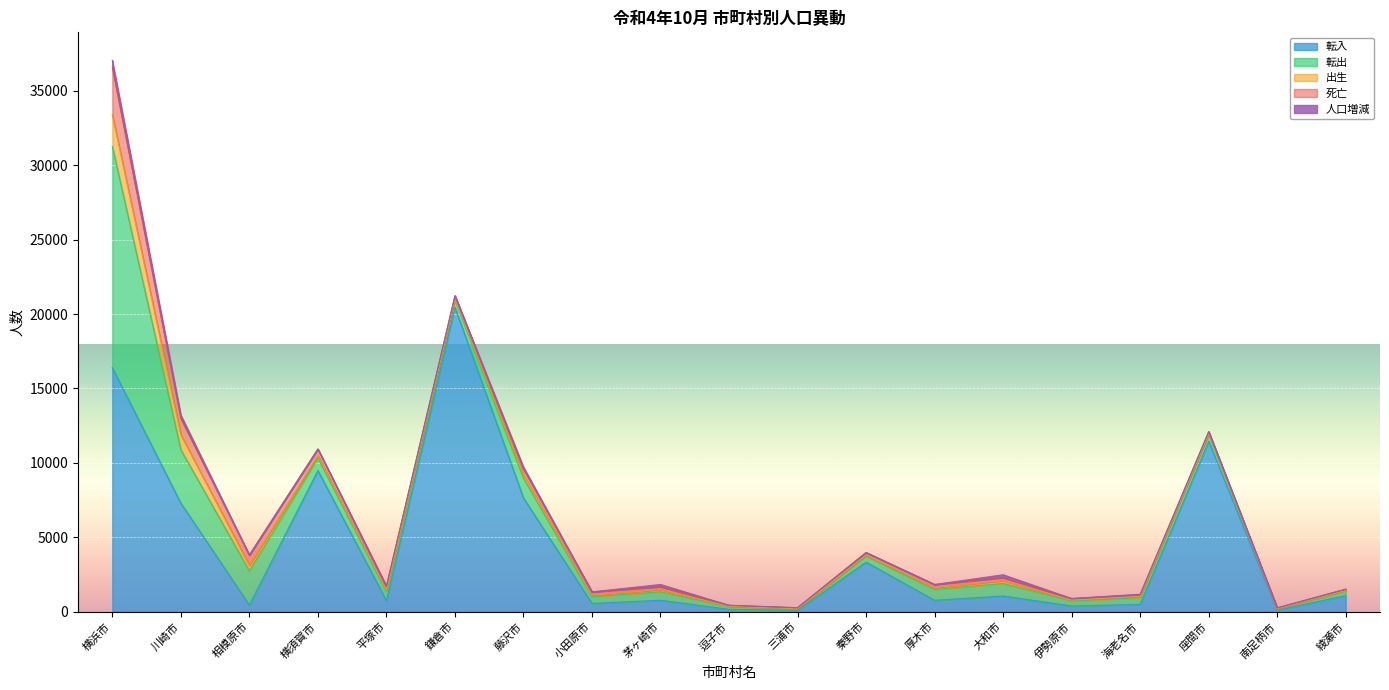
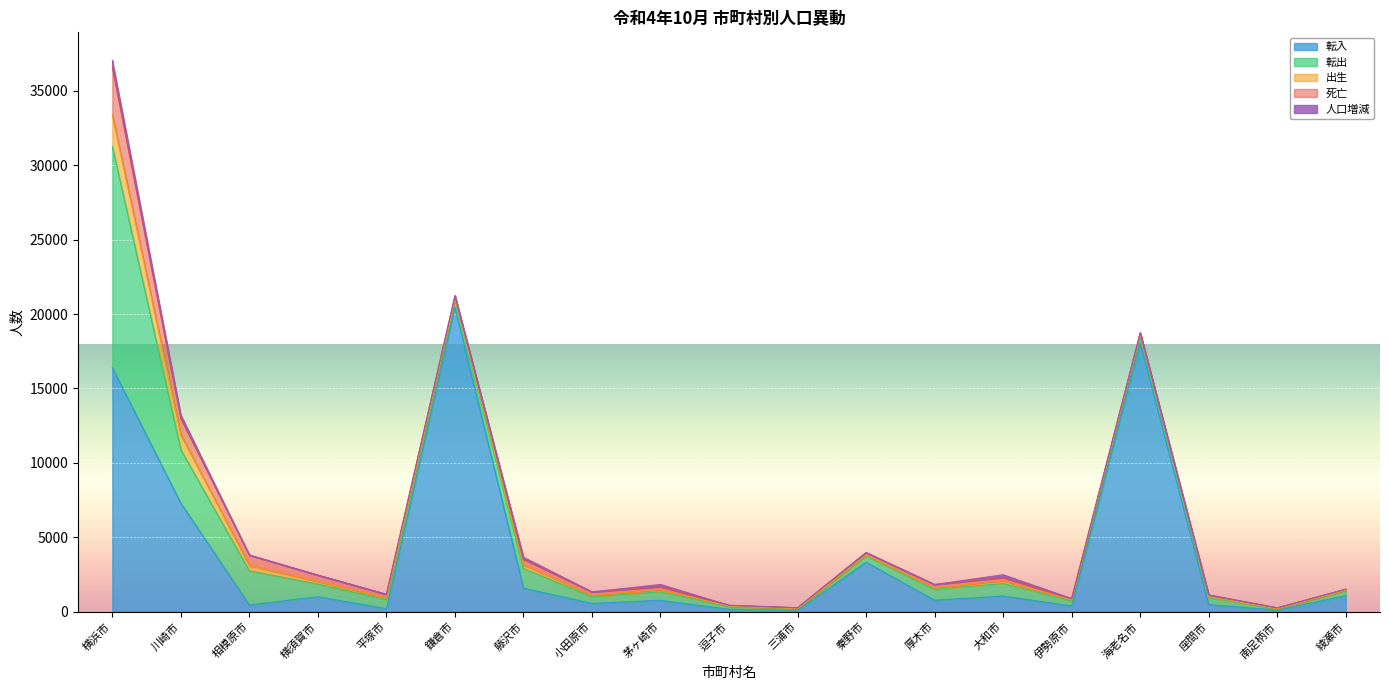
  {
    "転入": {
      "横浜市": 16400,
      "川崎市": 7300,
      "相模原市": 500,
-     "横須賀市": 9500,
-     "平塚市": 700,
+     "横須賀市": 1000,
+     "平塚市": 200,
      "鎌倉市": 20500,
-     "藤沢市": 7600,
+     "藤沢市": 1600,
      "小田原市": 600,
      "茅ヶ崎市": 800,
      "逗子市": 200,
      "秦野市": 3300,
      "厚木市": 800,
      "大和市": 1100,
      "伊勢原市": 400,
-     "海老名市": 500,
-     "座間市": 11500,
+     "海老名市": 18100,
+     "座間市": 500,
      "綾瀬市": 1100
    },
    "転出": {
      "横浜市": 14900,
      "川崎市": 3600,
      "相模原市": 2300,
      "横須賀市": 800,
      "藤沢市": 1300,
      "大和市": 800
    },
    "出生": {
      "横浜市": 2100,
      "川崎市": 1000,
      "相模原市": 400,
      "横須賀市": 200,
      "藤沢市": 200,
      "大和市": 200
    },
    "死亡": {
      "横浜市": 3200,
      "川崎市": 1100,
      "大和市": 200
    },
    "人口増減": {
      "横浜市": 500,
      "川崎市": 200,
      "大和市": 200
    }
  }
